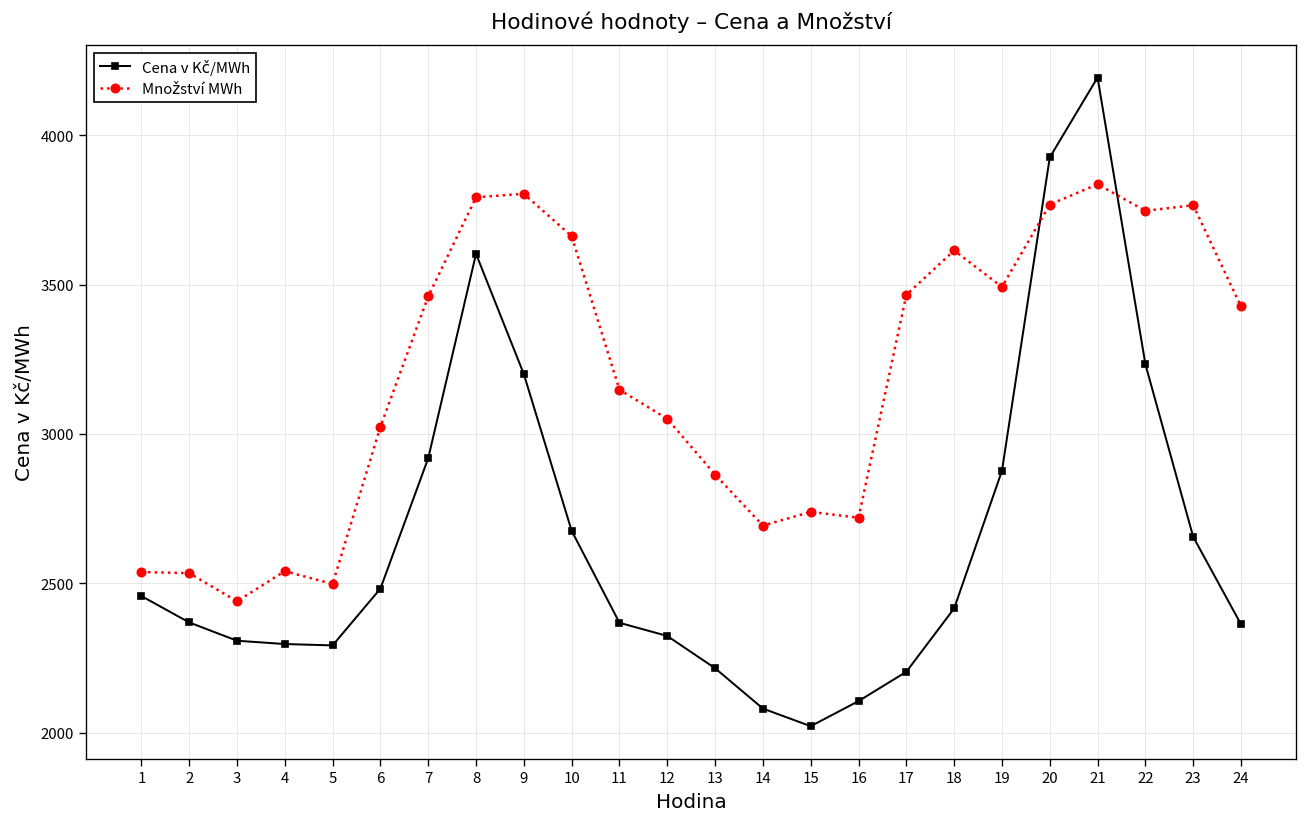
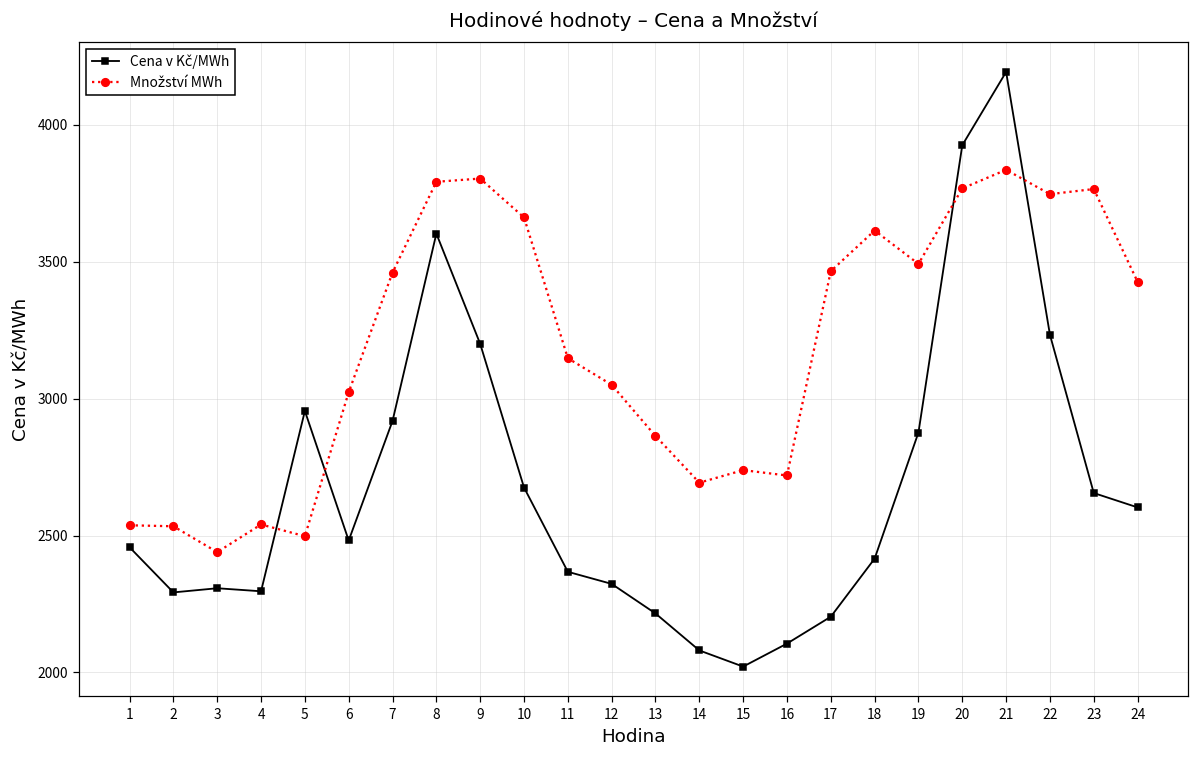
  {
    "Cena v Kč/MWh": {
      "1": 2460,
-     "2": 2370,
+     "2": 2290,
      "3": 2310,
      "4": 2300,
-     "5": 2290,
+     "5": 2950,
      "6": 2480,
      "7": 2920,
      "8": 3600,
      "9": 3200,
      "10": 2680,
      "11": 2370,
      "12": 2320,
      "13": 2220,
      "14": 2080,
      "15": 2020,
      "16": 2110,
      "17": 2200,
      "18": 2420,
      "19": 2880,
      "20": 3930,
      "21": 4190,
      "22": 3230,
      "23": 2660,
-     "24": 2360
+     "24": 2600
    },
    "Množství MWh": {
      "1": 2540,
      "2": 2530,
      "3": 2440,
      "4": 2540,
      "5": 2500,
      "6": 3020,
      "7": 3460,
      "8": 3790,
      "9": 3800,
      "10": 3660,
      "11": 3150,
      "12": 3050,
      "13": 2860,
      "14": 2690,
      "15": 2740,
      "16": 2720,
      "17": 3470,
      "18": 3610,
      "19": 3490,
      "20": 3770,
      "21": 3840,
      "22": 3750,
      "23": 3770,
      "24": 3430
    }
  }
